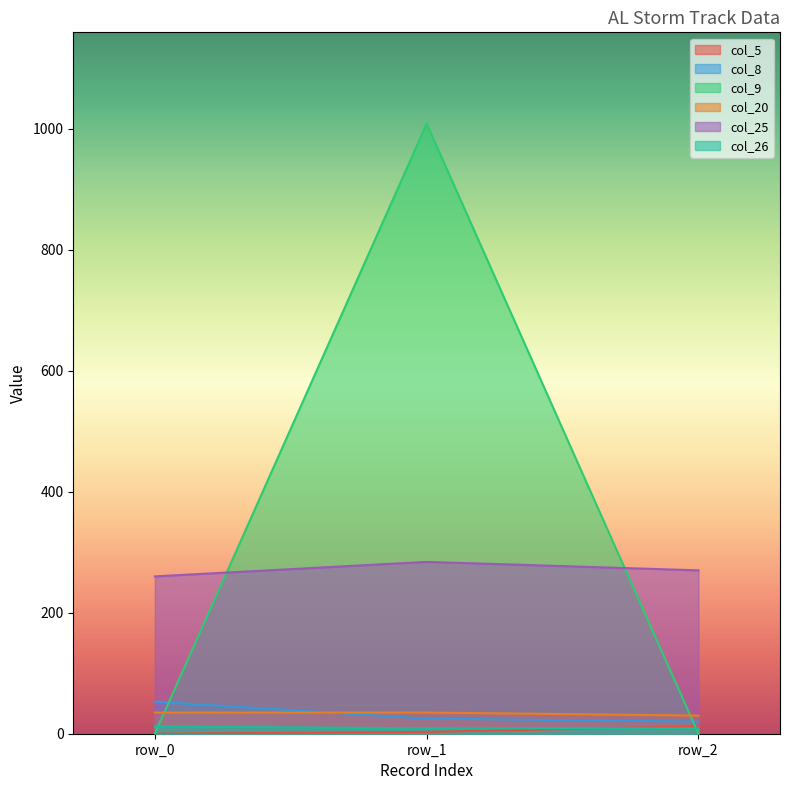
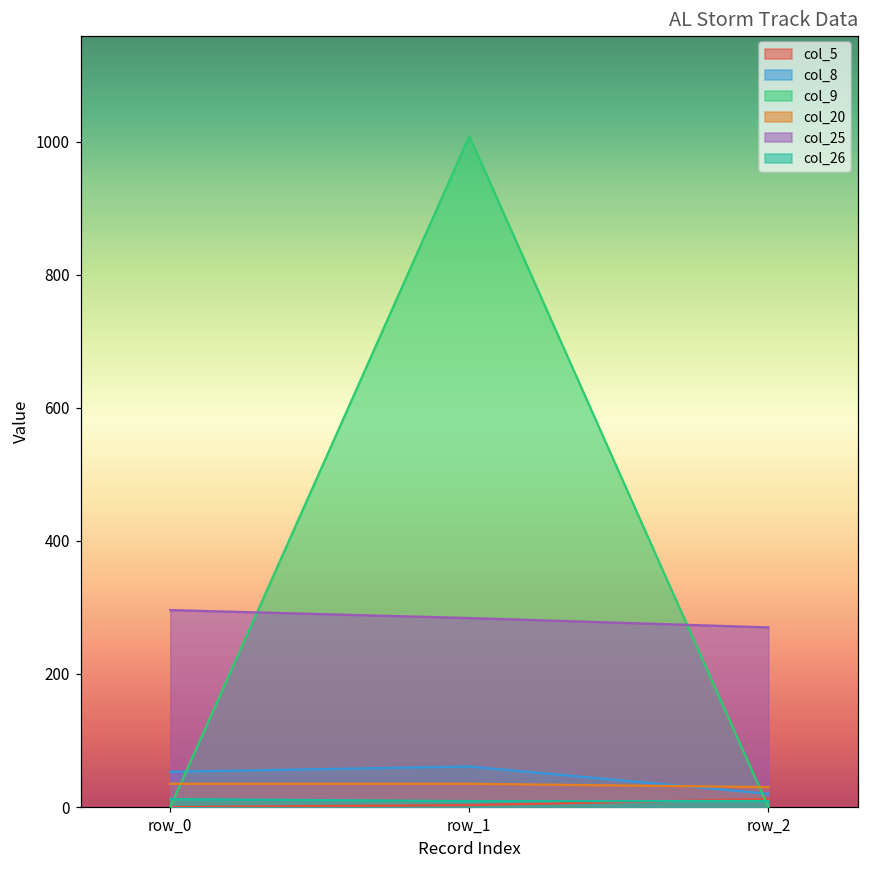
  {
    "col_8": {
      "row_0": 50,
-     "row_1": 30,
+     "row_1": 60,
      "row_2": 20
    },
    "col_25": {
-     "row_0": 260,
+     "row_0": 300,
      "row_1": 280,
      "row_2": 270
    }
  }
